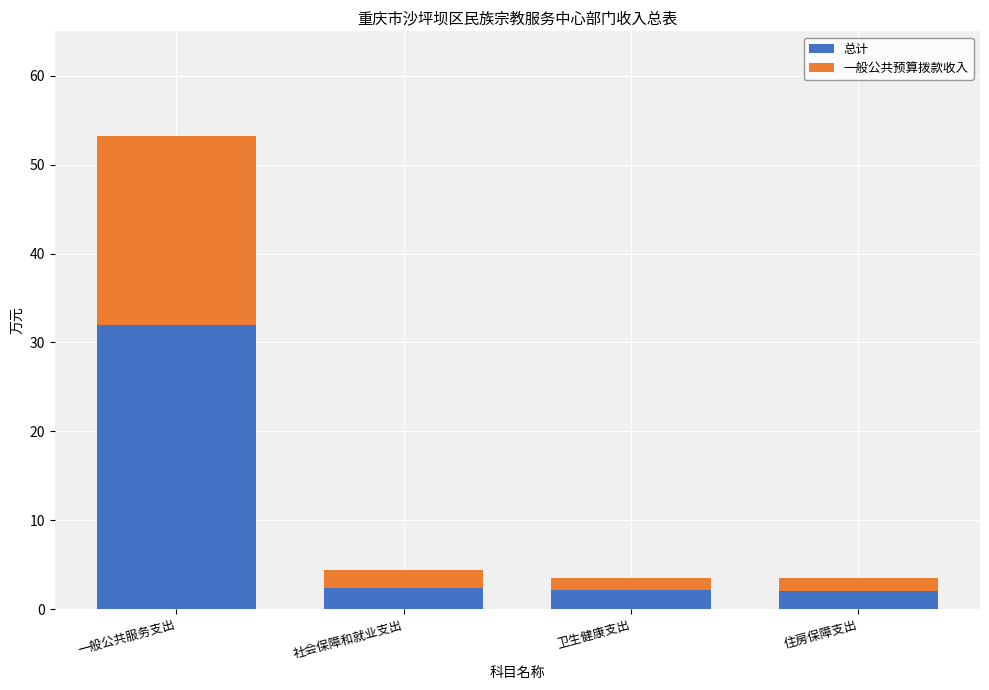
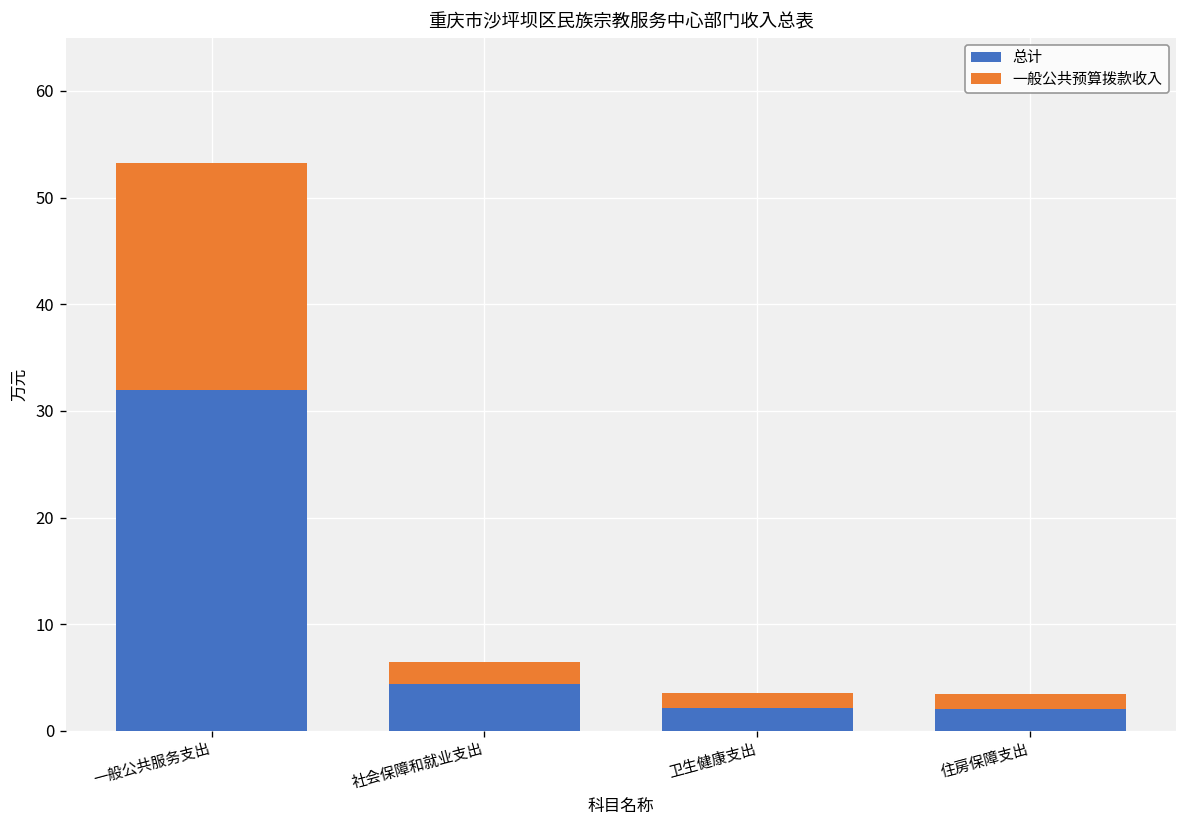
  {
    "总计": {
      "一般公共服务支出": 32,
-     "社会保障和就业支出": 2,
+     "社会保障和就业支出": 4,
      "卫生健康支出": 2,
      "住房保障支出": 2
    },
    "一般公共预算拨款收入": {
      "一般公共服务支出": 21,
      "社会保障和就业支出": 2,
      "卫生健康支出": 1,
      "住房保障支出": 1
    }
  }
